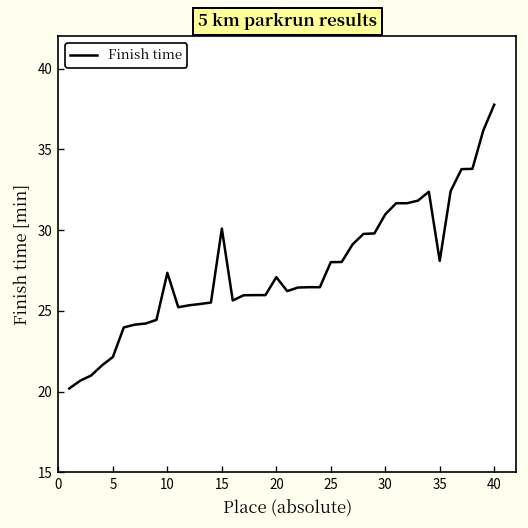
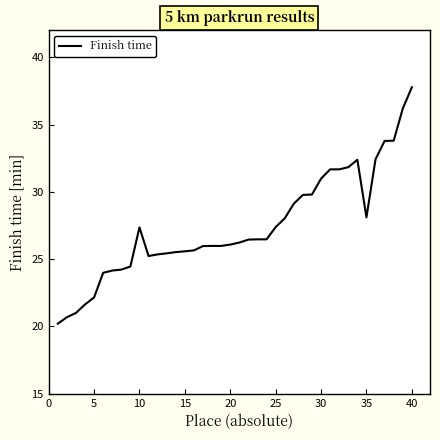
  {
    "5": 22.2,
    "10": 27.4,
-   "15": 30.1,
-   "20": 27.1,
-   "25": 28.0,
+   "15": 25.6,
+   "20": 26.1,
+   "25": 27.4,
    "30": 31.0,
    "35": 28.1,
    "40": 37.8
  }
